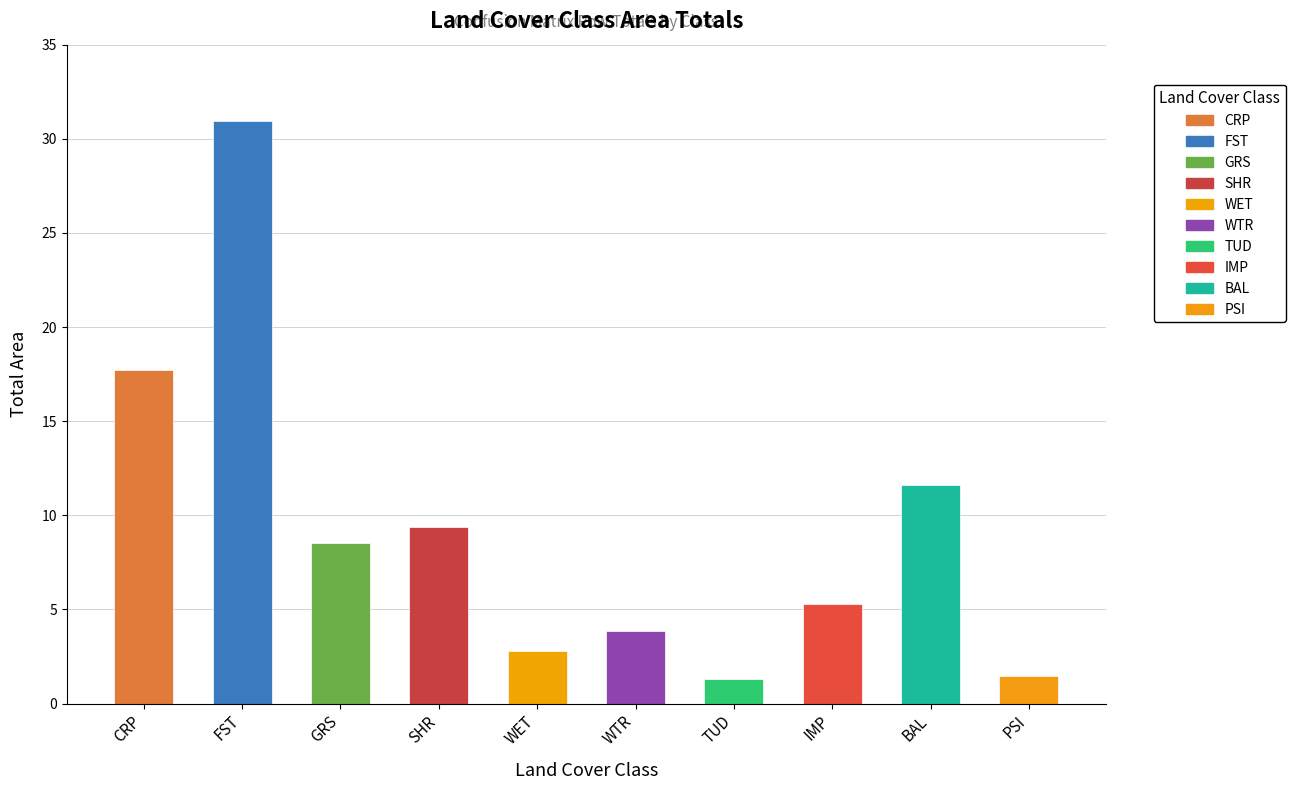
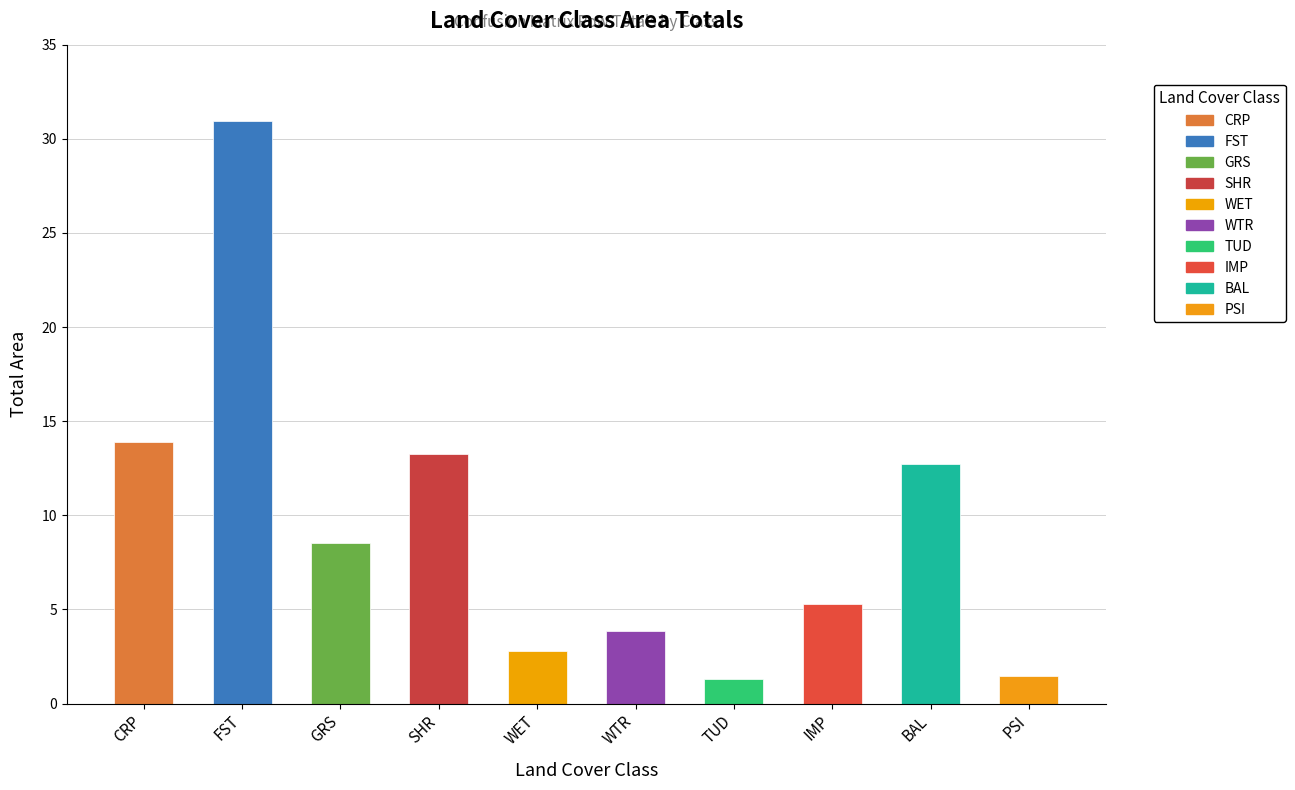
  {
-   "CRP": 17.7,
+   "CRP": 13.9,
    "FST": 30.9,
    "GRS": 8.5,
-   "SHR": 9.4,
+   "SHR": 13.2,
    "WET": 2.8,
    "WTR": 3.8,
    "TUD": 1.3,
    "IMP": 5.3,
-   "BAL": 11.6,
+   "BAL": 12.7,
    "PSI": 1.4
  }
